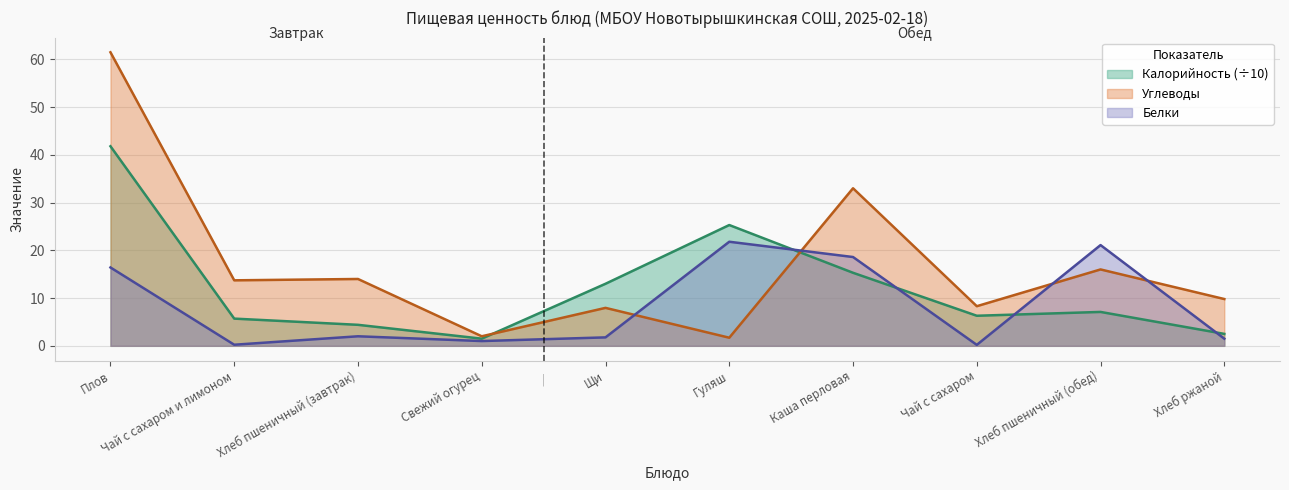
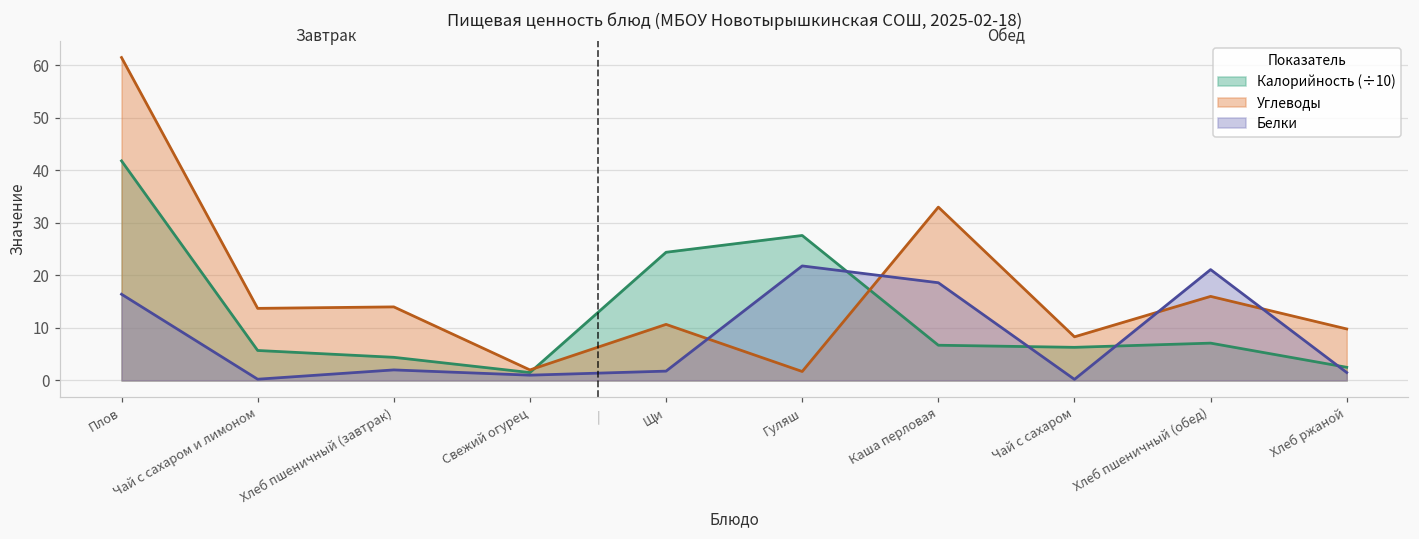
  {
    "Калорийность (÷10)": {
      "Плов": 42,
      "Чай с сахаром и лимоном": 6,
      "Хлеб пшеничный (завтрак)": 4,
-     "Щи": 13,
-     "Гуляш": 25,
-     "Каша перловая": 15,
+     "Щи": 24,
+     "Гуляш": 28,
+     "Каша перловая": 7,
      "Чай с сахаром": 6,
      "Хлеб пшеничный (обед)": 7,
      "Хлеб ржаной": 3
    },
    "Углеводы": {
      "Плов": 61,
      "Чай с сахаром и лимоном": 14,
      "Хлеб пшеничный (завтрак)": 14,
-     "Щи": 8,
+     "Щи": 11,
      "Гуляш": 2,
      "Каша перловая": 33,
      "Чай с сахаром": 8,
      "Хлеб пшеничный (обед)": 16,
      "Хлеб ржаной": 10
    },
    "Белки": {
      "Плов": 16,
      "Чай с сахаром и лимоном": 0,
      "Хлеб пшеничный (завтрак)": 2,
      "Щи": 2,
      "Гуляш": 22,
      "Каша перловая": 19,
      "Чай с сахаром": 0,
      "Хлеб пшеничный (обед)": 21,
      "Хлеб ржаной": 2
    }
  }
